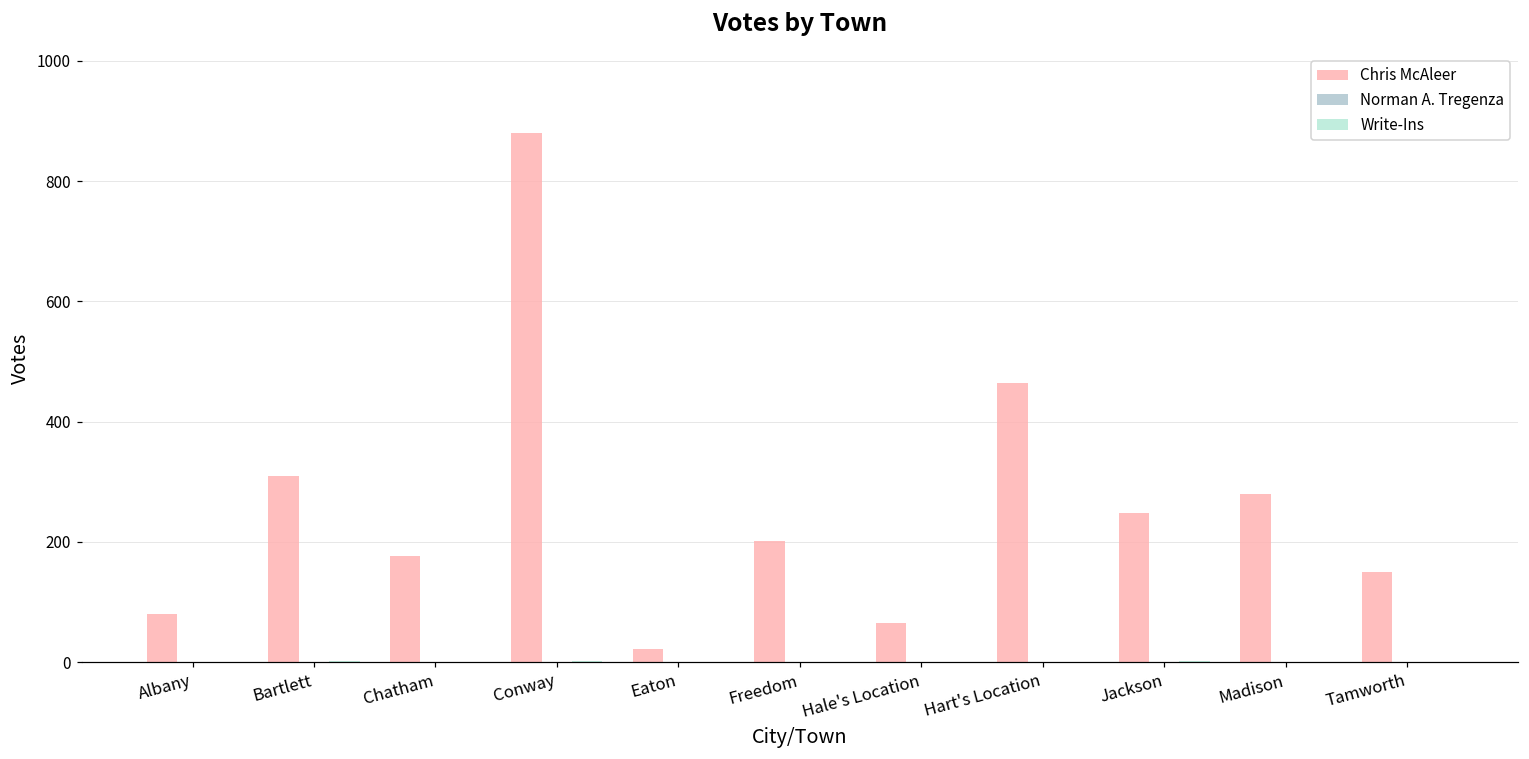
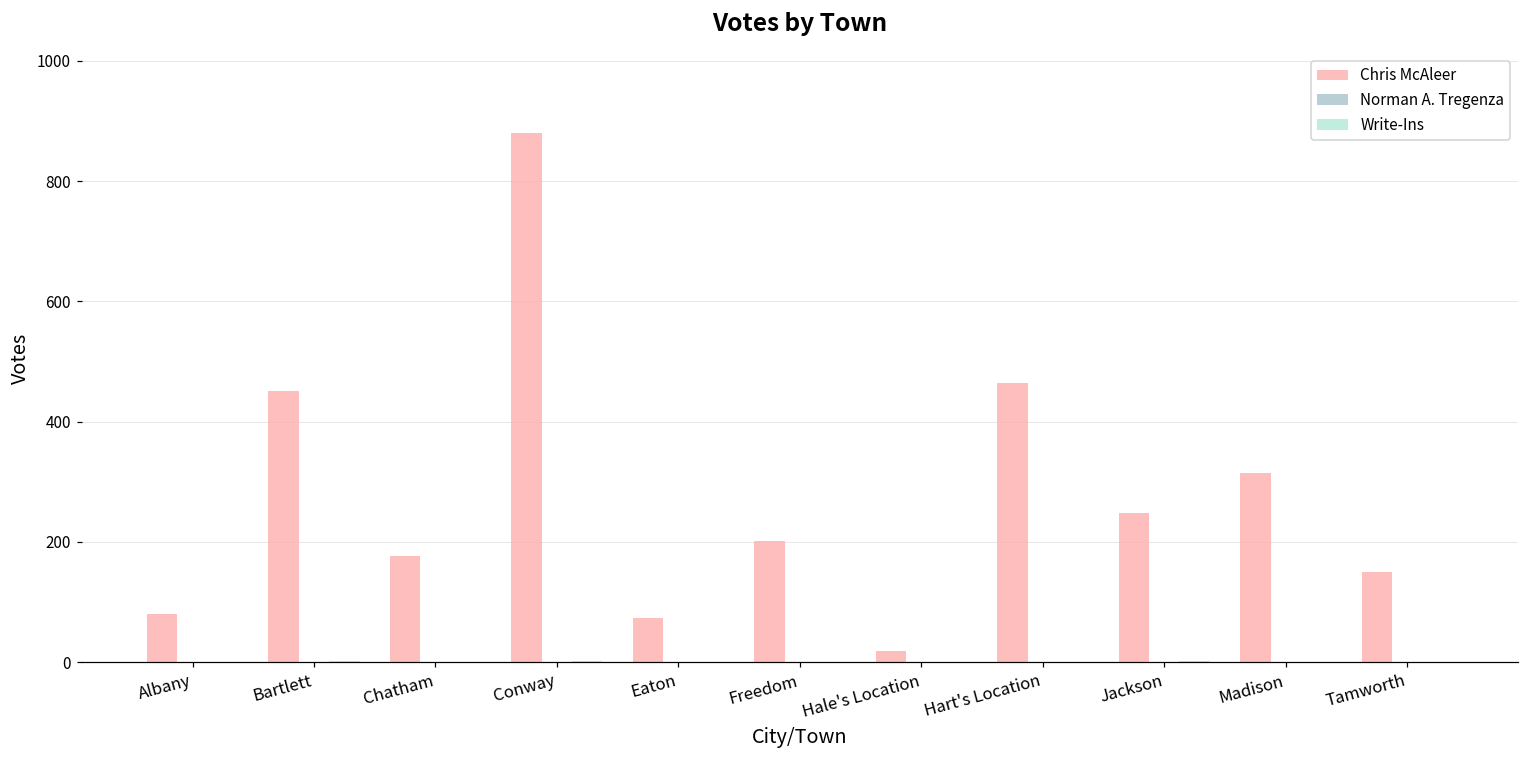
  {
    "Chris McAleer": {
      "Albany": 80,
-     "Bartlett": 310,
+     "Bartlett": 450,
      "Chatham": 180,
      "Conway": 880,
-     "Eaton": 20,
+     "Eaton": 70,
      "Freedom": 200,
-     "Hale's Location": 70,
+     "Hale's Location": 20,
      "Hart's Location": 460,
      "Jackson": 250,
-     "Madison": 280,
+     "Madison": 310,
      "Tamworth": 150
    }
  }
